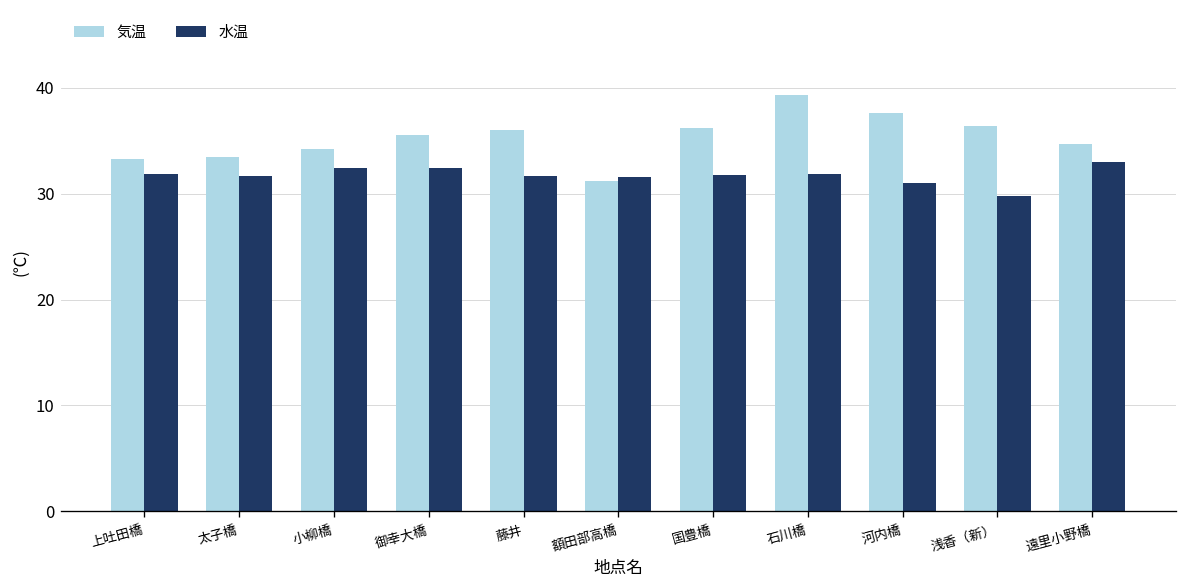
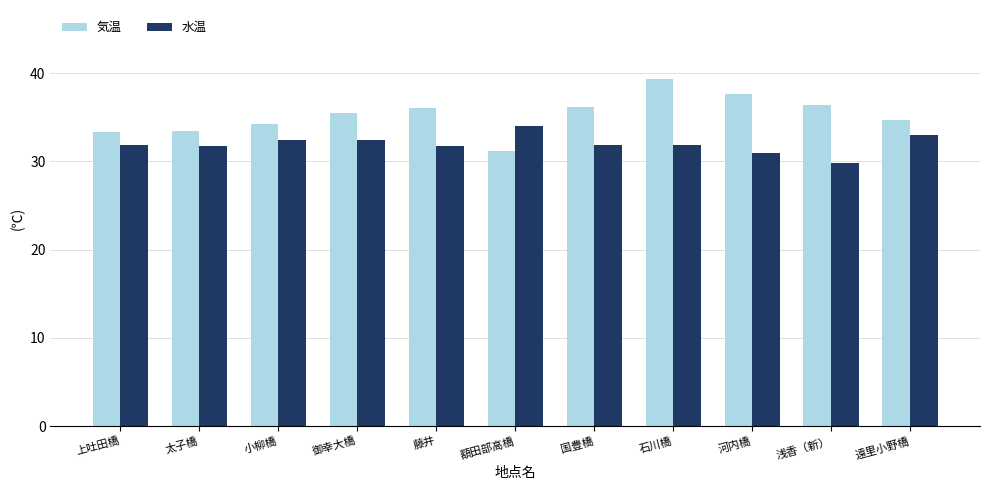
  {
    "気温": {
      "上吐田橋": 33,
      "太子橋": 34,
      "小柳橋": 34,
      "御幸大橋": 36,
      "藤井": 36,
      "額田部高橋": 31,
      "国豊橋": 36,
      "石川橋": 39,
      "河内橋": 38,
      "浅香（新）": 36,
      "遠里小野橋": 35
    },
    "水温": {
      "上吐田橋": 32,
      "太子橋": 32,
      "小柳橋": 32,
      "御幸大橋": 32,
      "藤井": 32,
-     "額田部高橋": 32,
+     "額田部高橋": 34,
      "国豊橋": 32,
      "石川橋": 32,
      "河内橋": 31,
      "浅香（新）": 30,
      "遠里小野橋": 33
    }
  }
